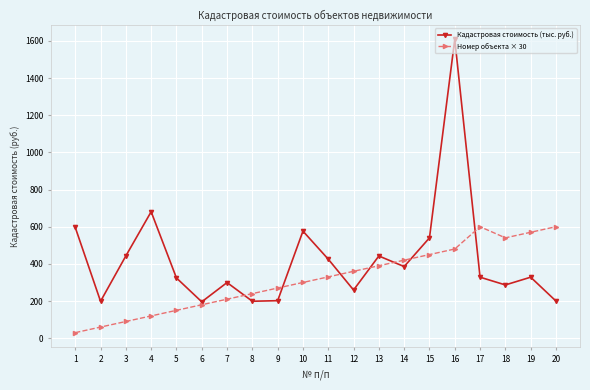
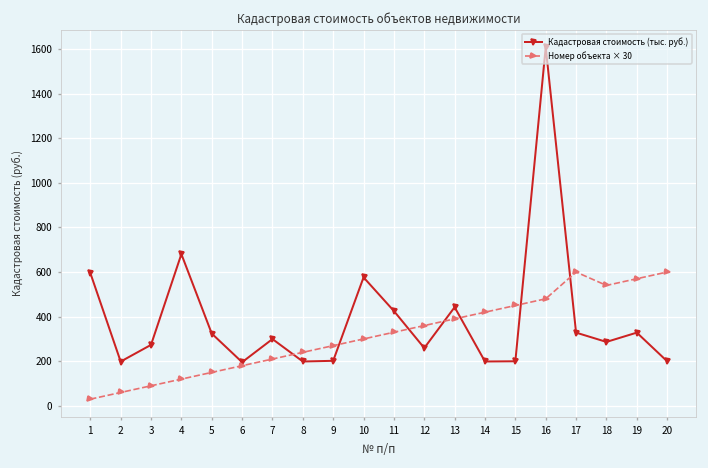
  {
    "Кадастровая стоимость (тыс. руб.)": {
      "1": 600,
      "2": 200,
-     "3": 440,
+     "3": 270,
      "4": 680,
      "5": 320,
      "6": 200,
      "7": 300,
      "8": 200,
      "9": 200,
      "10": 580,
      "11": 430,
      "12": 260,
      "13": 440,
-     "14": 390,
-     "15": 540,
+     "14": 200,
+     "15": 200,
      "17": 330,
      "18": 290,
      "19": 330,
      "20": 200
    },
    "Номер объекта × 30": {
      "1": 30,
      "2": 60,
      "3": 90,
      "4": 120,
      "5": 150,
      "6": 180,
      "7": 210,
      "8": 240,
      "9": 270,
      "10": 300,
      "11": 330,
      "12": 360,
      "13": 390,
      "14": 420,
      "15": 450,
      "16": 480,
      "17": 600,
      "18": 540,
      "19": 570,
      "20": 600
    }
  }
